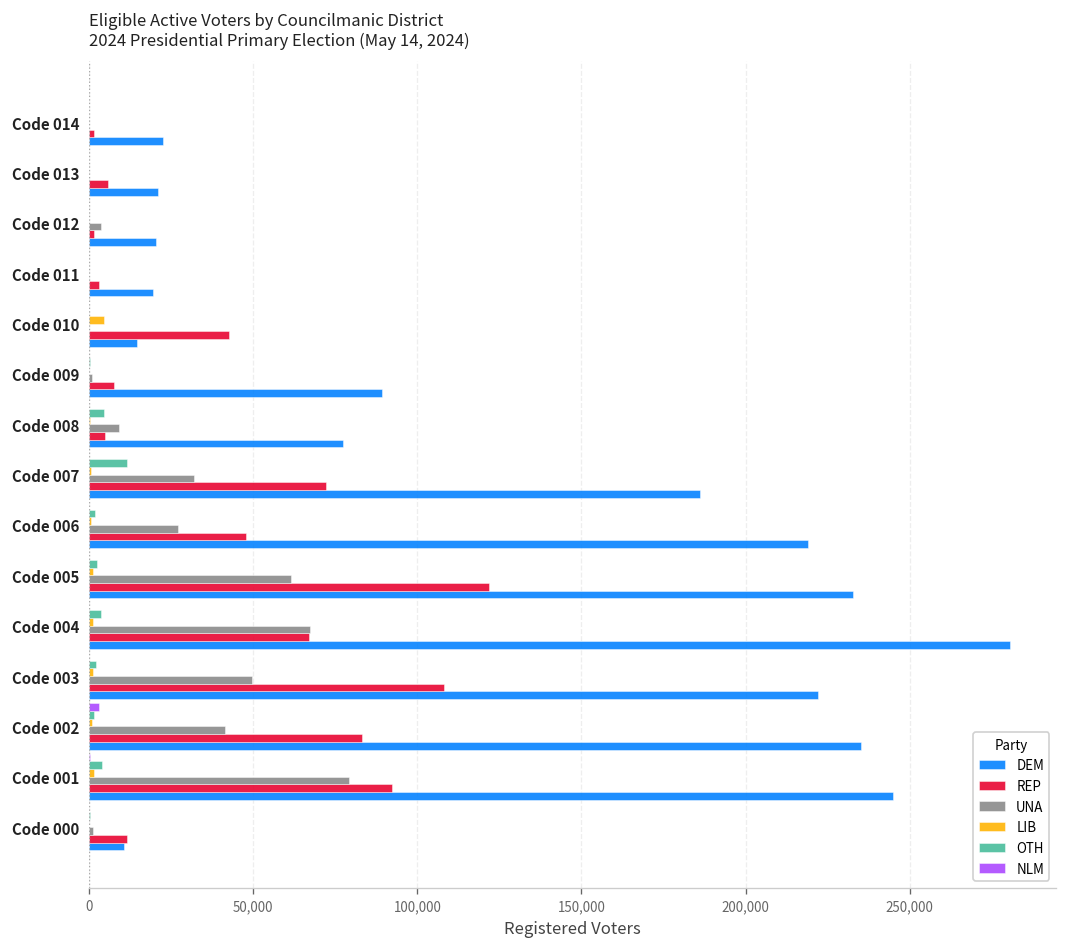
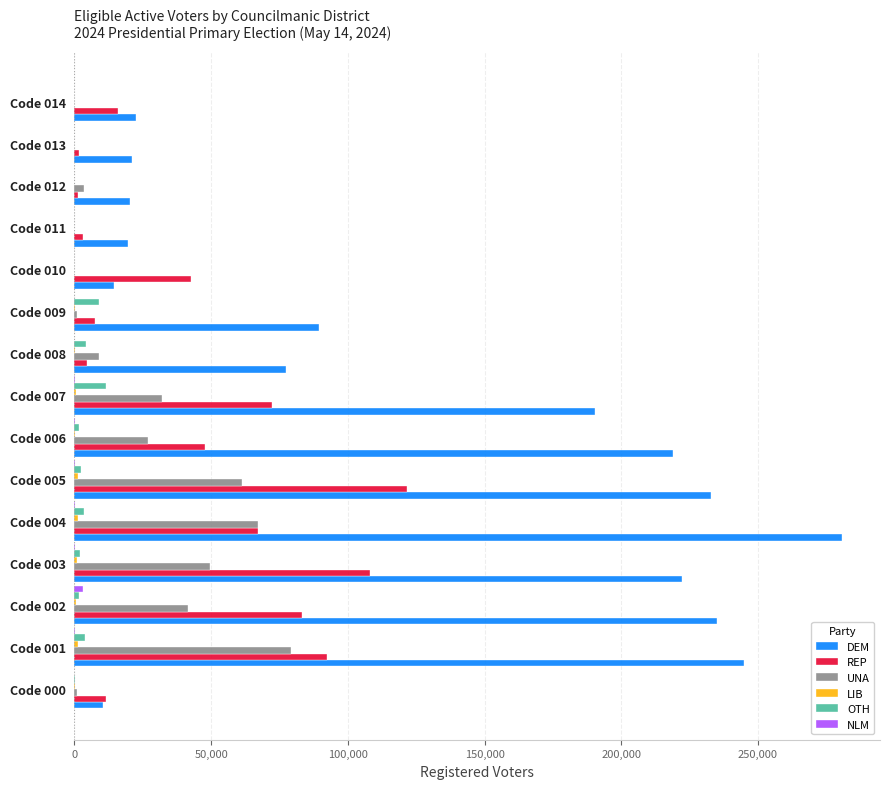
  {
    "DEM": {
      "Code 014": "22,000",
      "Code 013": "21,000",
      "Code 012": "20,000",
      "Code 011": "19,000",
      "Code 010": "15,000",
      "Code 009": "89,000",
      "Code 008": "77,000",
-     "Code 007": "186,000",
+     "Code 007": "190,000",
      "Code 006": "219,000",
      "Code 005": "233,000",
      "Code 004": "281,000",
      "Code 003": "222,000",
      "Code 002": "235,000",
      "Code 001": "245,000",
      "Code 000": "11,000"
    },
    "REP": {
-     "Code 014": "1,000",
-     "Code 013": "6,000",
+     "Code 014": "16,000",
+     "Code 013": "2,000",
      "Code 012": "1,000",
      "Code 011": "3,000",
      "Code 010": "43,000",
      "Code 009": "8,000",
      "Code 008": "5,000",
      "Code 007": "72,000",
      "Code 006": "48,000",
      "Code 005": "122,000",
      "Code 004": "67,000",
      "Code 003": "108,000",
      "Code 002": "83,000",
      "Code 001": "92,000",
      "Code 000": "12,000"
    },
    "UNA": {
      "Code 014": "0",
      "Code 013": "0",
      "Code 012": "4,000",
      "Code 011": "0",
      "Code 010": "0",
      "Code 009": "1,000",
      "Code 008": "9,000",
      "Code 007": "32,000",
      "Code 006": "27,000",
      "Code 005": "61,000",
      "Code 004": "67,000",
      "Code 003": "50,000",
      "Code 002": "41,000",
      "Code 001": "79,000",
      "Code 000": "1,000"
    },
    "LIB": {
      "Code 014": "0",
      "Code 013": "0",
      "Code 012": "0",
      "Code 011": "0",
-     "Code 010": "4,000",
+     "Code 010": "0",
      "Code 005": "1,000",
      "Code 004": "1,000",
      "Code 003": "1,000",
      "Code 001": "1,000"
    },
    "OTH": {
      "Code 014": "0",
      "Code 013": "0",
      "Code 012": "0",
      "Code 011": "0",
      "Code 010": "0",
-     "Code 009": "0",
+     "Code 009": "9,000",
      "Code 008": "4,000",
      "Code 007": "12,000",
      "Code 006": "2,000",
      "Code 005": "2,000",
      "Code 004": "3,000",
      "Code 003": "2,000",
      "Code 002": "2,000",
      "Code 001": "4,000"
    },
    "NLM": {
      "Code 014": "0",
      "Code 013": "0",
      "Code 012": "0",
      "Code 011": "0",
      "Code 010": "0",
      "Code 002": "3,000",
      "Code 000": "0"
    }
  }
